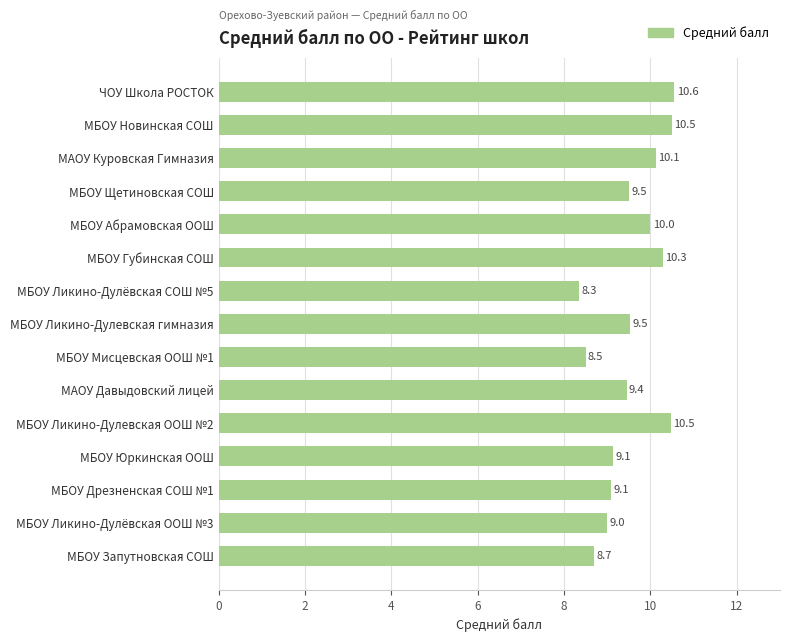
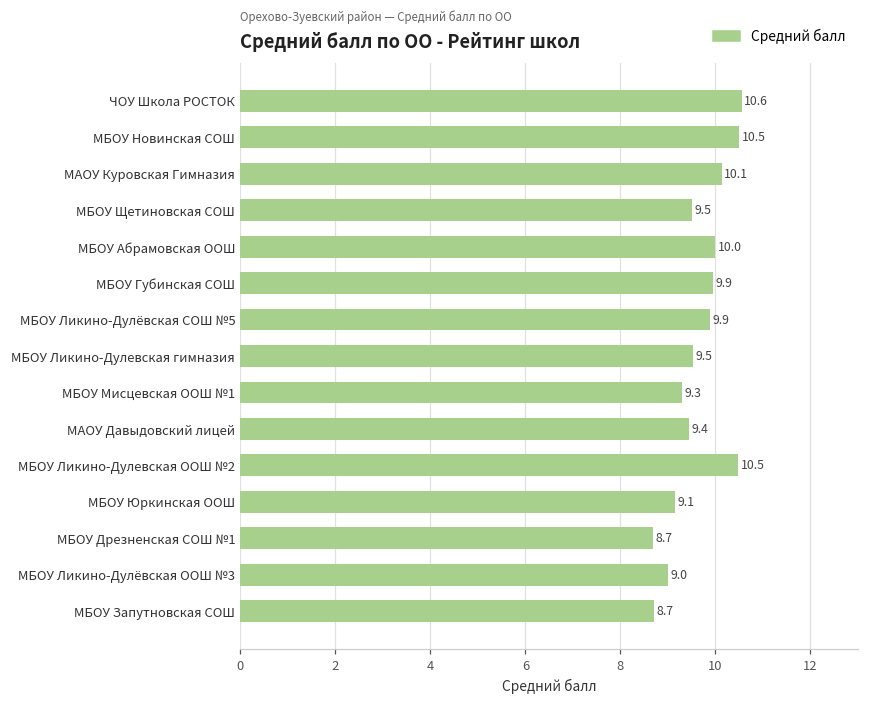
  {
    "ЧОУ Школа РОСТОК": 10.6,
    "МБОУ Новинская СОШ": 10.5,
    "МАОУ Куровская Гимназия": 10.1,
    "МБОУ Щетиновская СОШ": 9.5,
    "МБОУ Абрамовская ООШ": 10.0,
-   "МБОУ Губинская СОШ": 10.3,
-   "МБОУ Ликино-Дулёвская СОШ №5": 8.3,
+   "МБОУ Губинская СОШ": 9.9,
+   "МБОУ Ликино-Дулёвская СОШ №5": 9.9,
    "МБОУ Ликино-Дулевская гимназия": 9.5,
-   "МБОУ Мисцевская ООШ №1": 8.5,
+   "МБОУ Мисцевская ООШ №1": 9.3,
    "МАОУ Давыдовский лицей": 9.4,
    "МБОУ Ликино-Дулевская ООШ №2": 10.5,
    "МБОУ Юркинская ООШ": 9.1,
-   "МБОУ Дрезненская СОШ №1": 9.1,
+   "МБОУ Дрезненская СОШ №1": 8.7,
    "МБОУ Ликино-Дулёвская ООШ №3": 9.0,
    "МБОУ Запутновская СОШ": 8.7
  }
